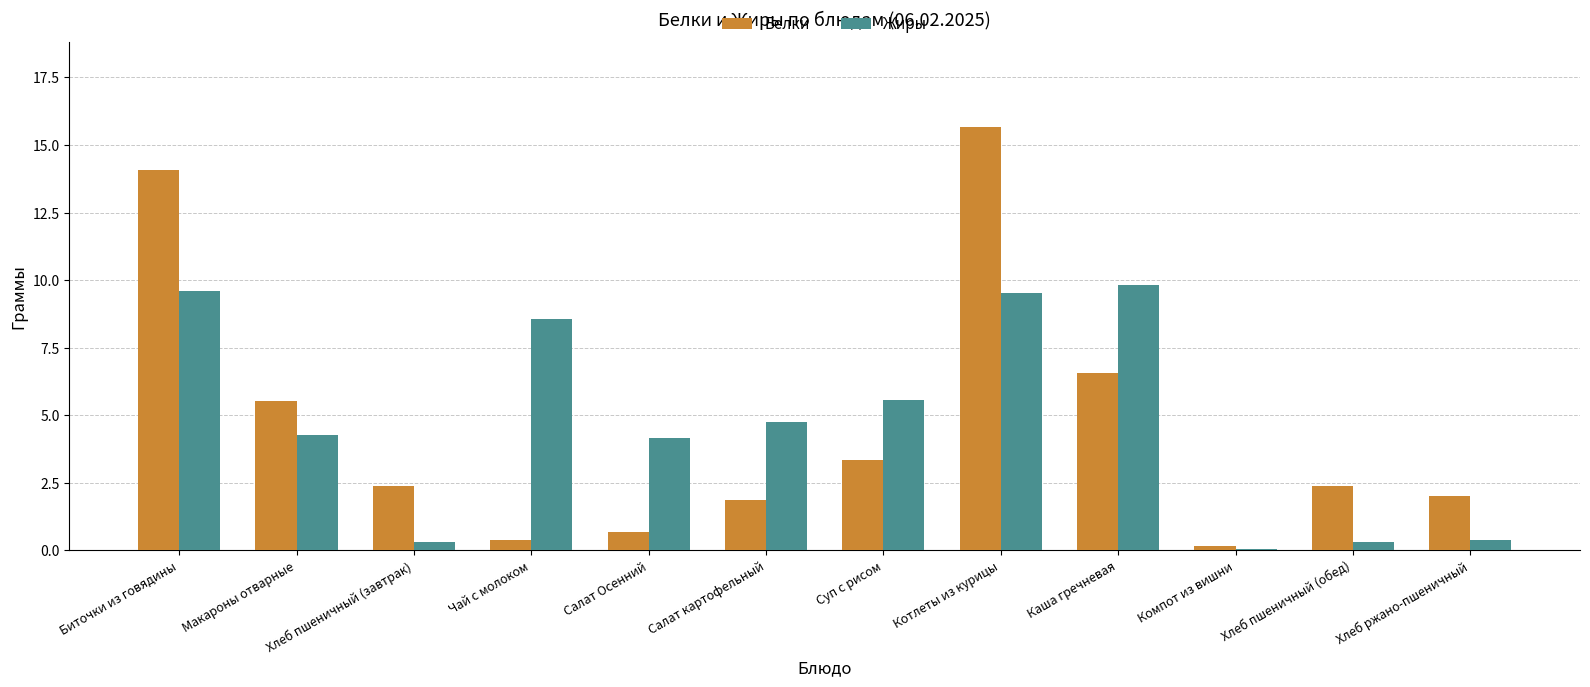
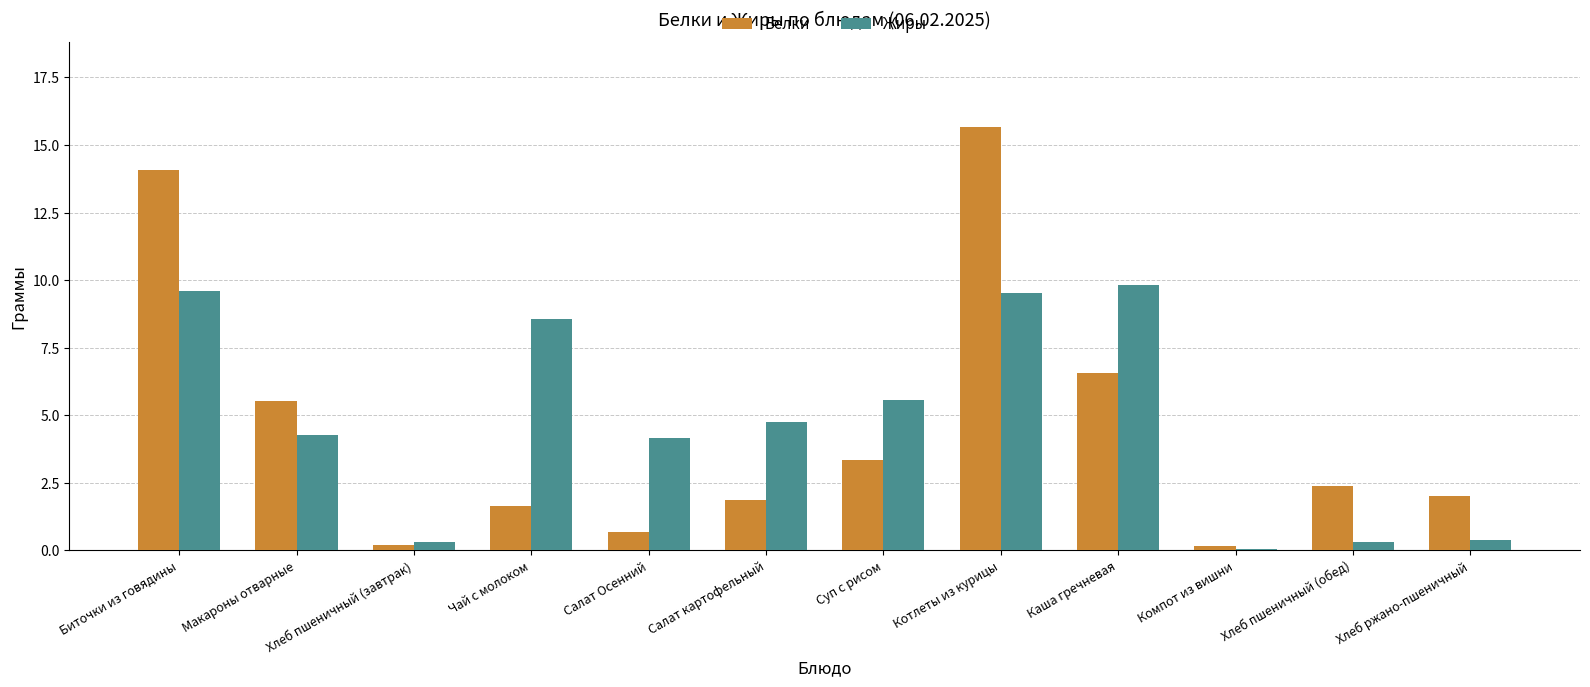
  {
    "Белки": {
      "Биточки из говядины": 14.1,
      "Макароны отварные": 5.5,
-     "Хлеб пшеничный (завтрак)": 2.4,
-     "Чай с молоком": 0.4,
+     "Хлеб пшеничный (завтрак)": 0.2,
+     "Чай с молоком": 1.7,
      "Салат Осенний": 0.7,
      "Салат картофельный": 1.9,
      "Суп с рисом": 3.3,
      "Котлеты из курицы": 15.7,
      "Каша гречневая": 6.6,
      "Компот из вишни": 0.2,
      "Хлеб пшеничный (обед)": 2.4,
      "Хлеб ржано-пшеничный": 2.0
    },
    "Жиры": {
      "Биточки из говядины": 9.6,
      "Макароны отварные": 4.3,
      "Хлеб пшеничный (завтрак)": 0.3,
      "Чай с молоком": 8.6,
      "Салат Осенний": 4.2,
      "Салат картофельный": 4.7,
      "Суп с рисом": 5.6,
      "Котлеты из курицы": 9.5,
      "Каша гречневая": 9.8,
      "Хлеб пшеничный (обед)": 0.3,
      "Хлеб ржано-пшеничный": 0.4
    }
  }
